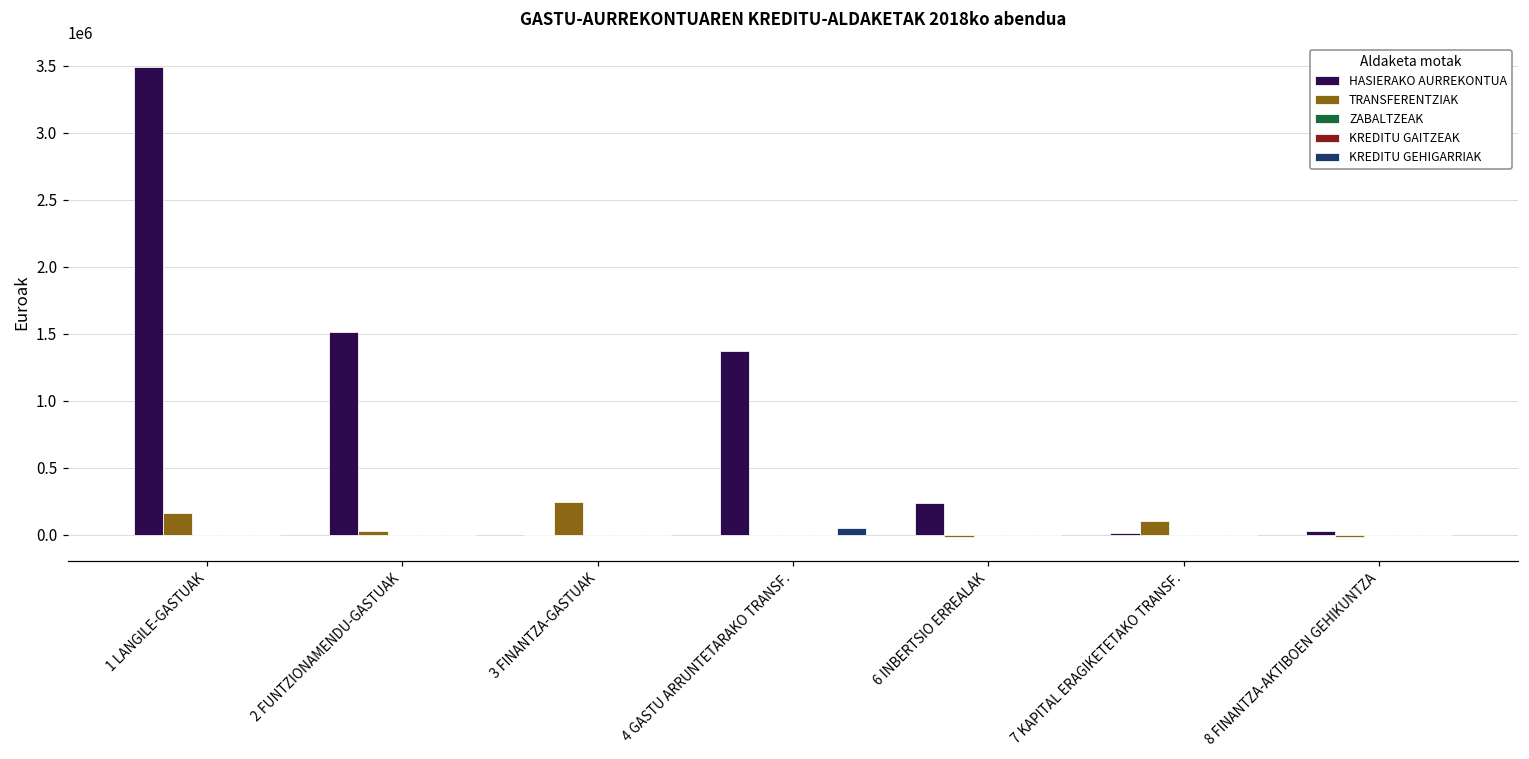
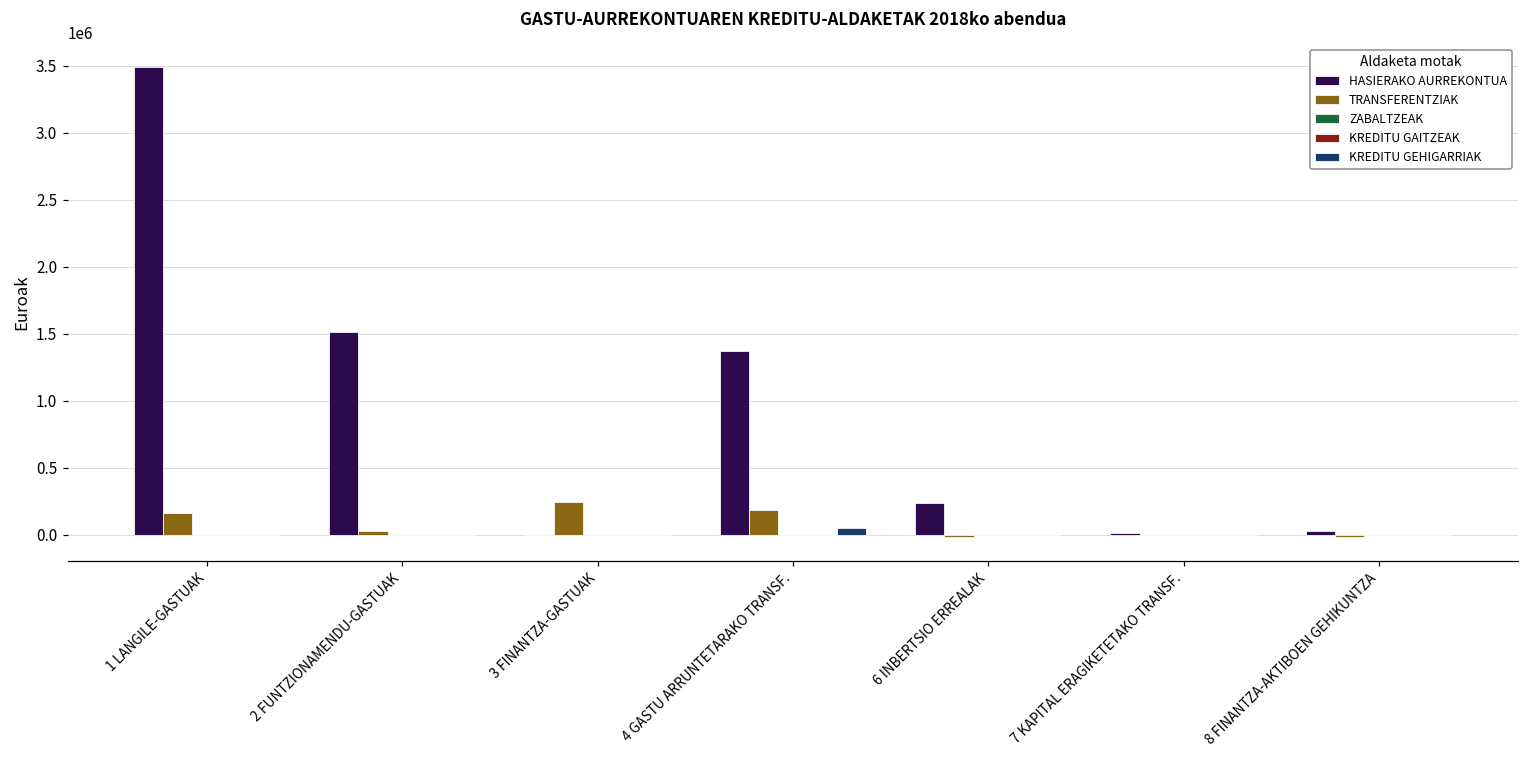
  {
    "TRANSFERENTZIAK": {
      "1 LANGILE-GASTUAK": 160000,
      "2 FUNTZIONAMENDU-GASTUAK": 30000,
      "3 FINANTZA-GASTUAK": 250000,
-     "4 GASTU ARRUNTETARAKO TRANSF.": 0,
-     "7 KAPITAL ERAGIKETETAKO TRANSF.": 100000
+     "4 GASTU ARRUNTETARAKO TRANSF.": 180000,
+     "7 KAPITAL ERAGIKETETAKO TRANSF.": 0
    },
    "ZABALTZEAK": {
      "1 LANGILE-GASTUAK": 0,
      "2 FUNTZIONAMENDU-GASTUAK": 0,
      "3 FINANTZA-GASTUAK": 0,
      "4 GASTU ARRUNTETARAKO TRANSF.": 0,
      "6 INBERTSIO ERREALAK": 0,
      "7 KAPITAL ERAGIKETETAKO TRANSF.": 0,
      "8 FINANTZA-AKTIBOEN GEHIKUNTZA": 0
    },
    "KREDITU GAITZEAK": {
      "1 LANGILE-GASTUAK": 0,
      "2 FUNTZIONAMENDU-GASTUAK": 0,
      "3 FINANTZA-GASTUAK": 0,
      "4 GASTU ARRUNTETARAKO TRANSF.": 0,
      "6 INBERTSIO ERREALAK": 0,
      "7 KAPITAL ERAGIKETETAKO TRANSF.": 0,
      "8 FINANTZA-AKTIBOEN GEHIKUNTZA": 0
    }
  }
